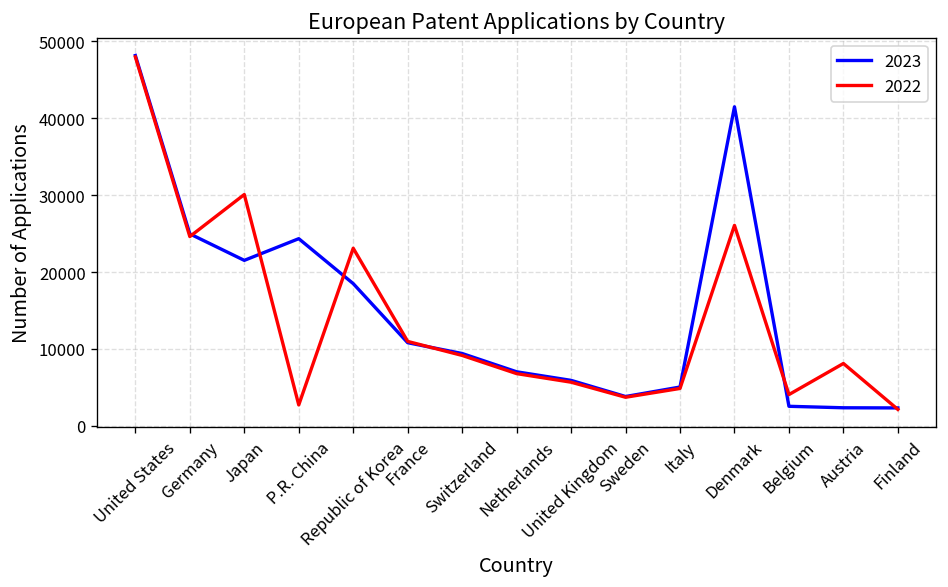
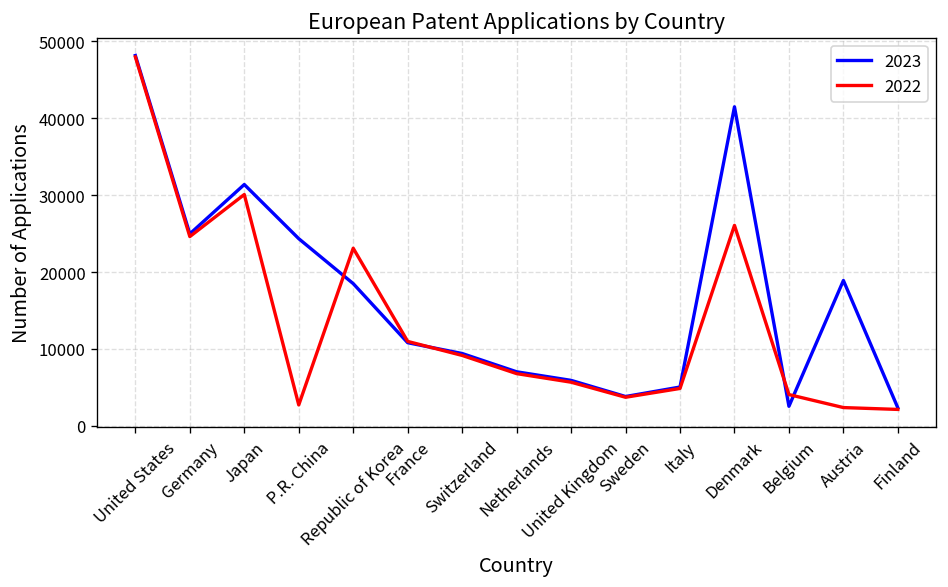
  {
    "2023": {
-     "Japan": 22000,
+     "Japan": 31000,
      "P.R. China": 24000,
      "Republic of Korea": 18000,
      "Denmark": 41000,
      "Belgium": 3000,
-     "Austria": 2000
+     "Austria": 19000
    },
    "2022": {
      "Japan": 30000,
      "P.R. China": 3000,
      "Republic of Korea": 23000,
      "Denmark": 26000,
      "Belgium": 4000,
-     "Austria": 8000
+     "Austria": 2000
    }
  }
